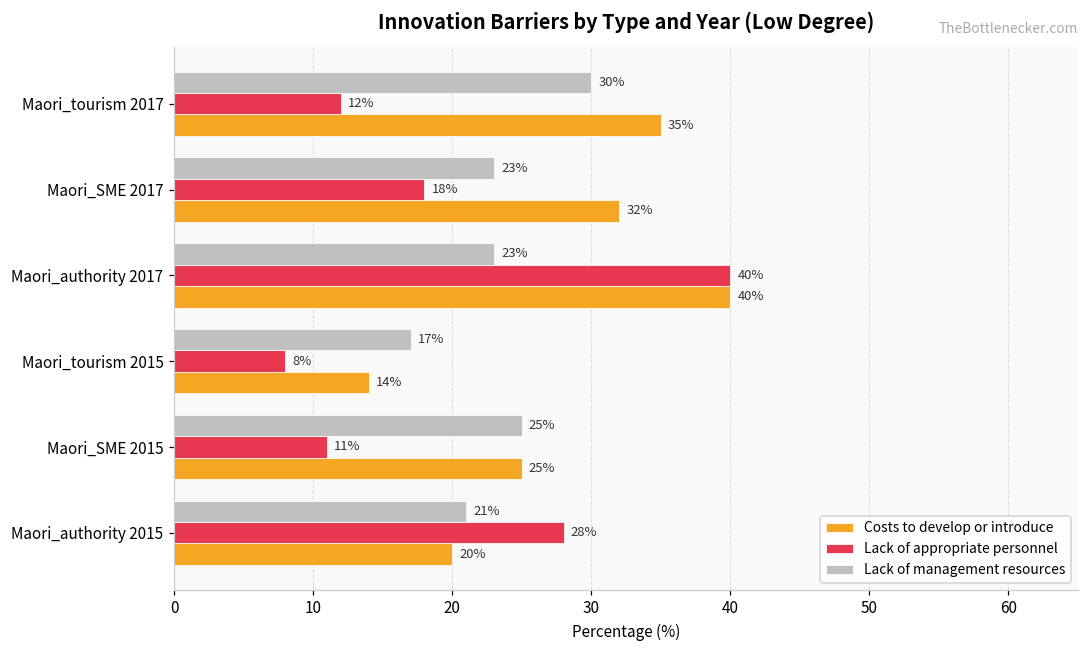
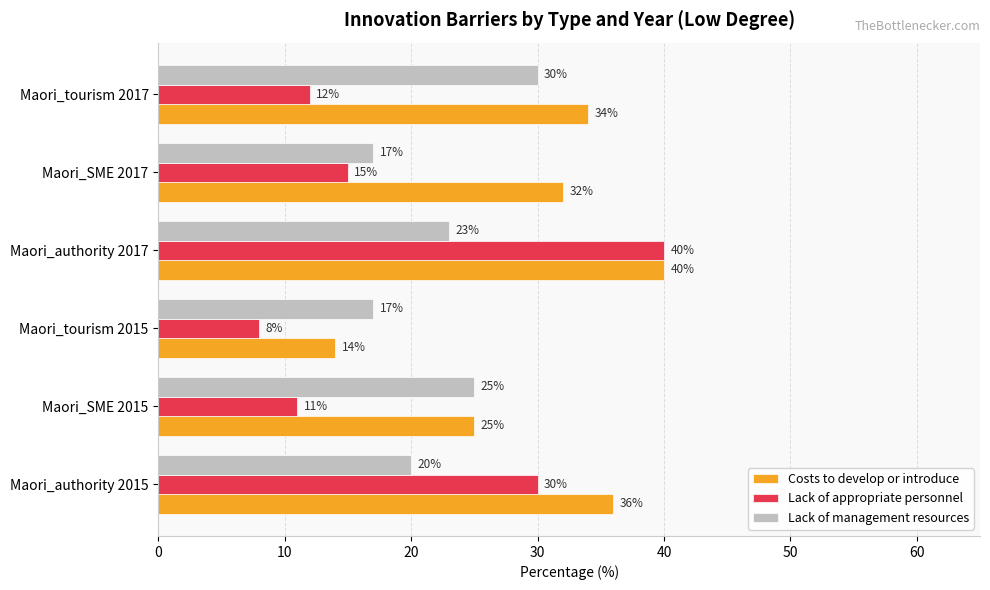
  {
    "Costs to develop or introduce": {
-     "Maori_tourism 2017": "35%",
+     "Maori_tourism 2017": "34%",
      "Maori_SME 2017": "32%",
      "Maori_authority 2017": "40%",
      "Maori_tourism 2015": "14%",
      "Maori_SME 2015": "25%",
-     "Maori_authority 2015": "20%"
+     "Maori_authority 2015": "36%"
    },
    "Lack of appropriate personnel": {
      "Maori_tourism 2017": "12%",
-     "Maori_SME 2017": "18%",
+     "Maori_SME 2017": "15%",
      "Maori_authority 2017": "40%",
      "Maori_tourism 2015": "8%",
      "Maori_SME 2015": "11%",
-     "Maori_authority 2015": "28%"
+     "Maori_authority 2015": "30%"
    },
    "Lack of management resources": {
      "Maori_tourism 2017": "30%",
-     "Maori_SME 2017": "23%",
+     "Maori_SME 2017": "17%",
      "Maori_authority 2017": "23%",
      "Maori_tourism 2015": "17%",
      "Maori_SME 2015": "25%",
-     "Maori_authority 2015": "21%"
+     "Maori_authority 2015": "20%"
    }
  }
